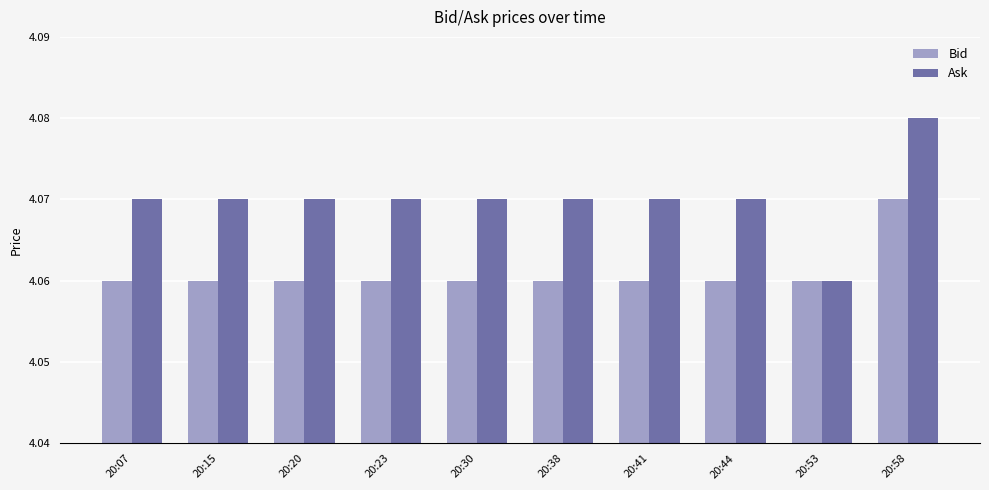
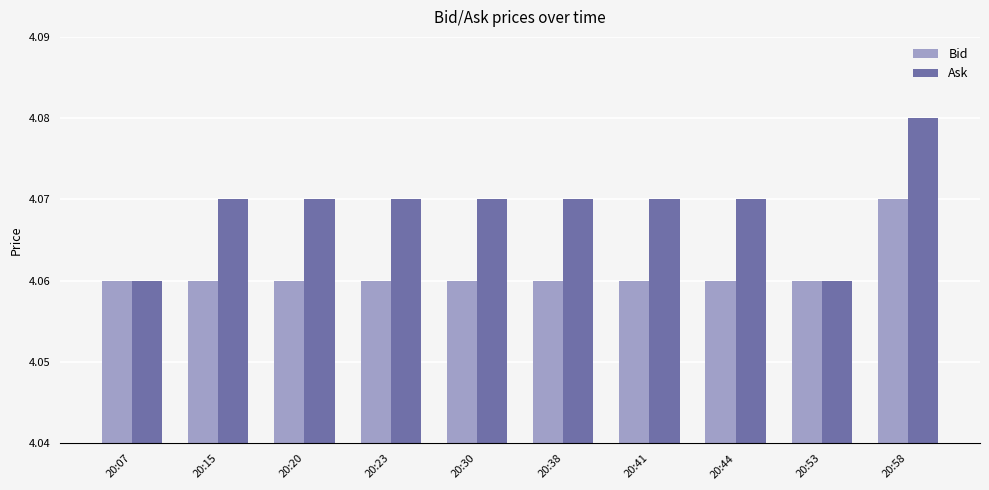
  {
    "Bid": {
      "20:07": 4.06,
      "20:15": 4.06,
      "20:20": 4.06,
      "20:23": 4.06,
      "20:30": 4.06,
      "20:38": 4.06,
      "20:41": 4.06,
      "20:44": 4.06,
      "20:53": 4.06,
      "20:58": 4.07
    },
    "Ask": {
-     "20:07": 4.07,
+     "20:07": 4.06,
      "20:15": 4.07,
      "20:20": 4.07,
      "20:23": 4.07,
      "20:30": 4.07,
      "20:38": 4.07,
      "20:41": 4.07,
      "20:44": 4.07,
      "20:53": 4.06,
      "20:58": 4.08
    }
  }
